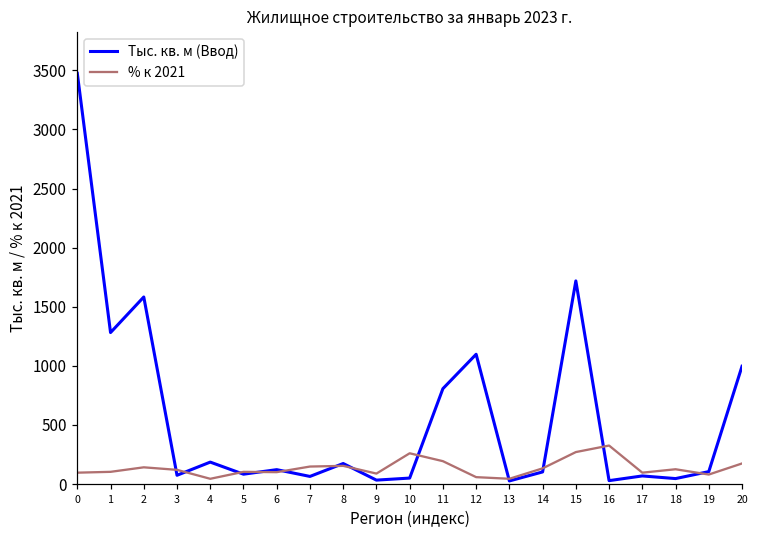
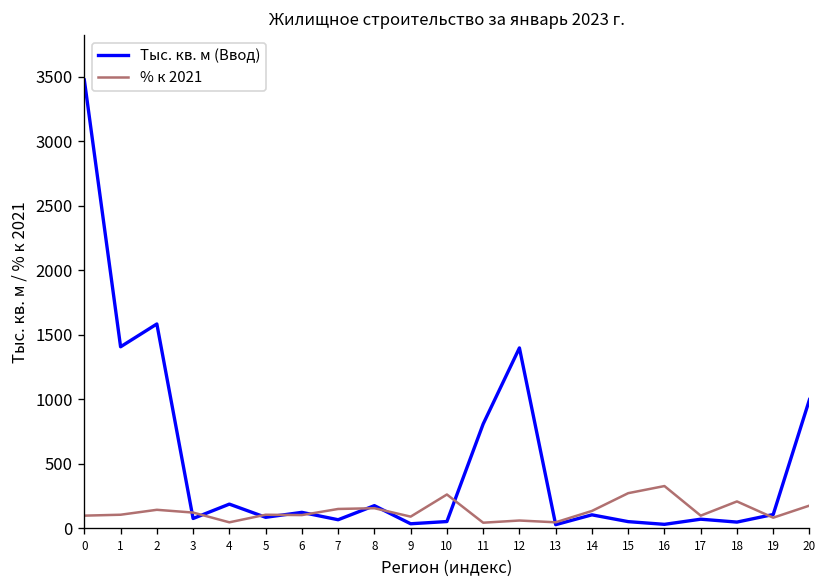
  {
    "Тыс. кв. м (Ввод)": {
      "0": 3470,
-     "1": 1280,
+     "1": 1410,
      "2": 1580,
      "3": 70,
      "4": 190,
      "7": 60,
      "9": 30,
      "10": 50,
      "11": 810,
-     "12": 1100,
+     "12": 1400,
      "14": 100,
-     "15": 1720,
+     "15": 50,
      "16": 30,
      "17": 70,
      "18": 50,
      "19": 110,
      "20": 1000
    },
    "% к 2021": {
      "0": 100,
      "1": 100,
      "2": 140,
      "3": 120,
      "4": 40,
      "7": 150,
      "9": 90,
      "10": 260,
-     "11": 190,
+     "11": 40,
      "12": 60,
      "14": 130,
      "15": 270,
      "16": 330,
      "17": 100,
-     "18": 130,
+     "18": 210,
      "19": 80,
      "20": 170
    }
  }
